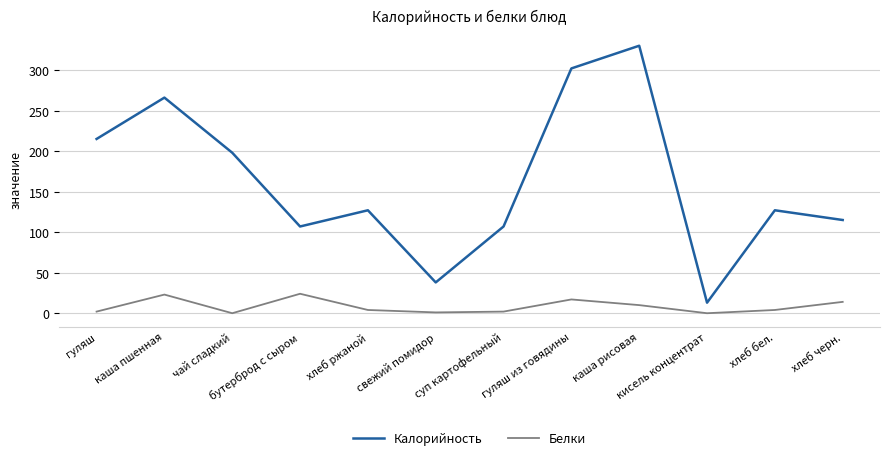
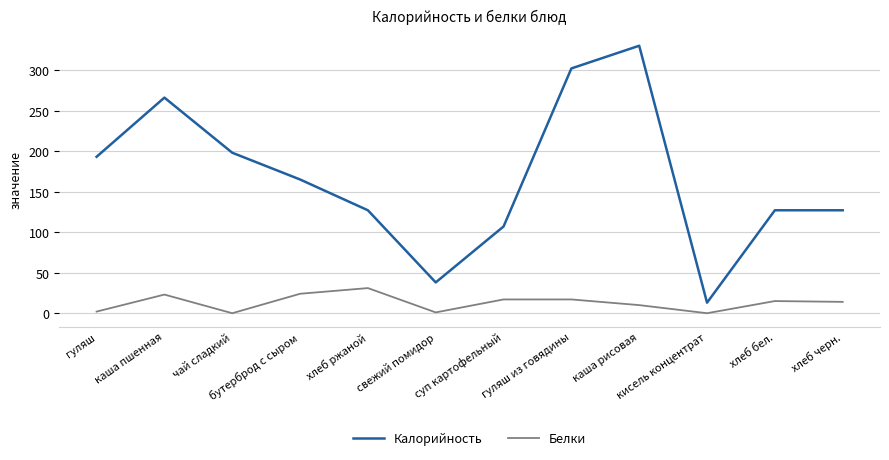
  {
    "Калорийность": {
-     "гуляш": 220,
+     "гуляш": 190,
      "каша пшенная": 270,
      "чай сладкий": 200,
-     "бутерброд с сыром": 110,
+     "бутерброд с сыром": 170,
      "хлеб ржаной": 130,
      "свежий помидор": 40,
      "суп картофельный": 110,
      "гуляш из говядины": 300,
      "каша рисовая": 330,
      "кисель концентрат": 10,
      "хлеб бел.": 130,
-     "хлеб черн.": 120
+     "хлеб черн.": 130
    },
    "Белки": {
      "гуляш": 0,
      "каша пшенная": 20,
      "чай сладкий": 0,
      "бутерброд с сыром": 20,
-     "хлеб ржаной": 0,
+     "хлеб ржаной": 30,
      "свежий помидор": 0,
-     "суп картофельный": 0,
+     "суп картофельный": 20,
      "гуляш из говядины": 20,
      "каша рисовая": 10,
      "кисель концентрат": 0,
-     "хлеб бел.": 0,
+     "хлеб бел.": 20,
      "хлеб черн.": 10
    }
  }
